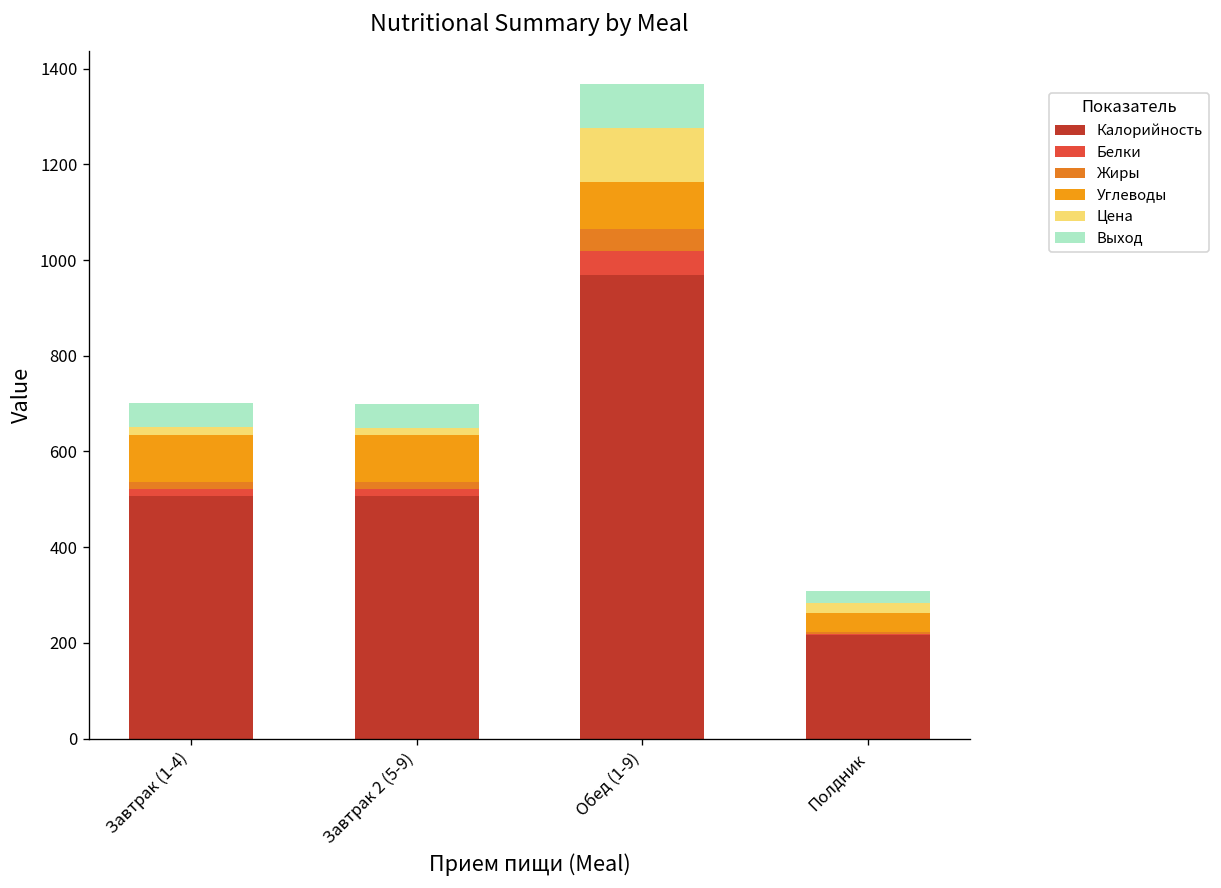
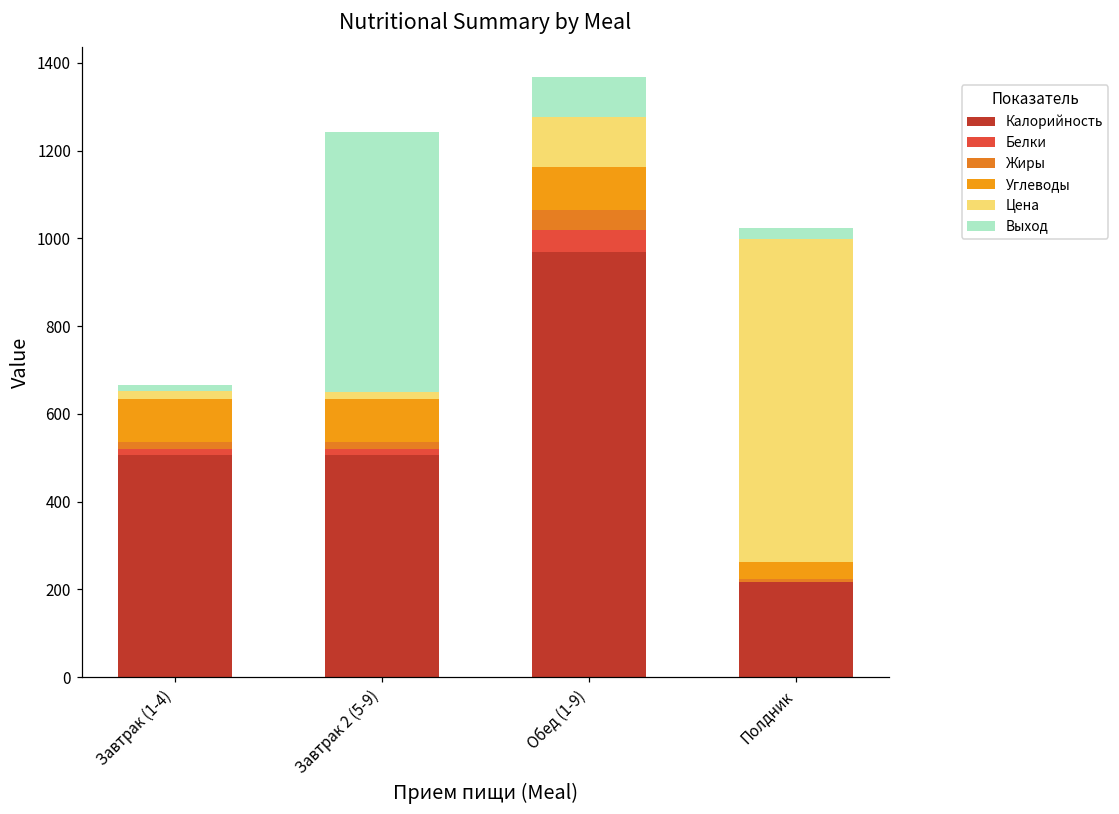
  {
    "Цена": {
      "Завтрак (1-4)": 20,
      "Завтрак 2 (5-9)": 20,
      "Обед (1-9)": 110,
-     "Полдник": 20
+     "Полдник": 740
    },
    "Выход": {
-     "Завтрак (1-4)": 50,
-     "Завтрак 2 (5-9)": 50,
+     "Завтрак (1-4)": 10,
+     "Завтрак 2 (5-9)": 590,
      "Обед (1-9)": 90,
      "Полдник": 20
    }
  }
